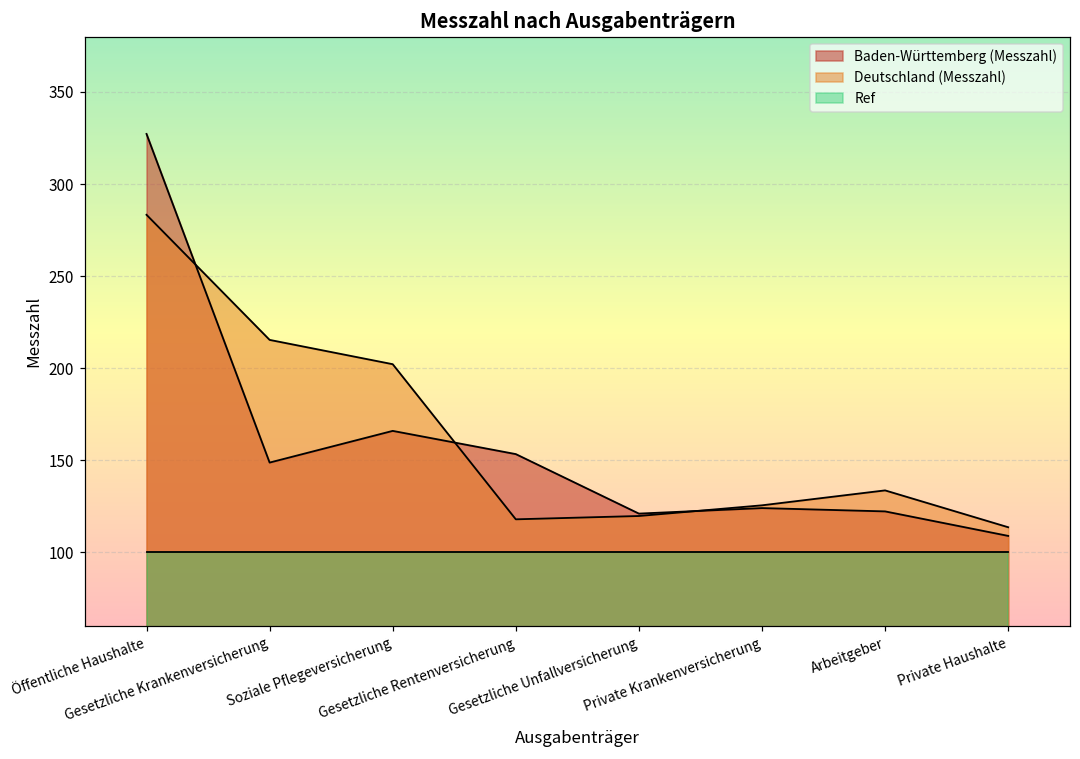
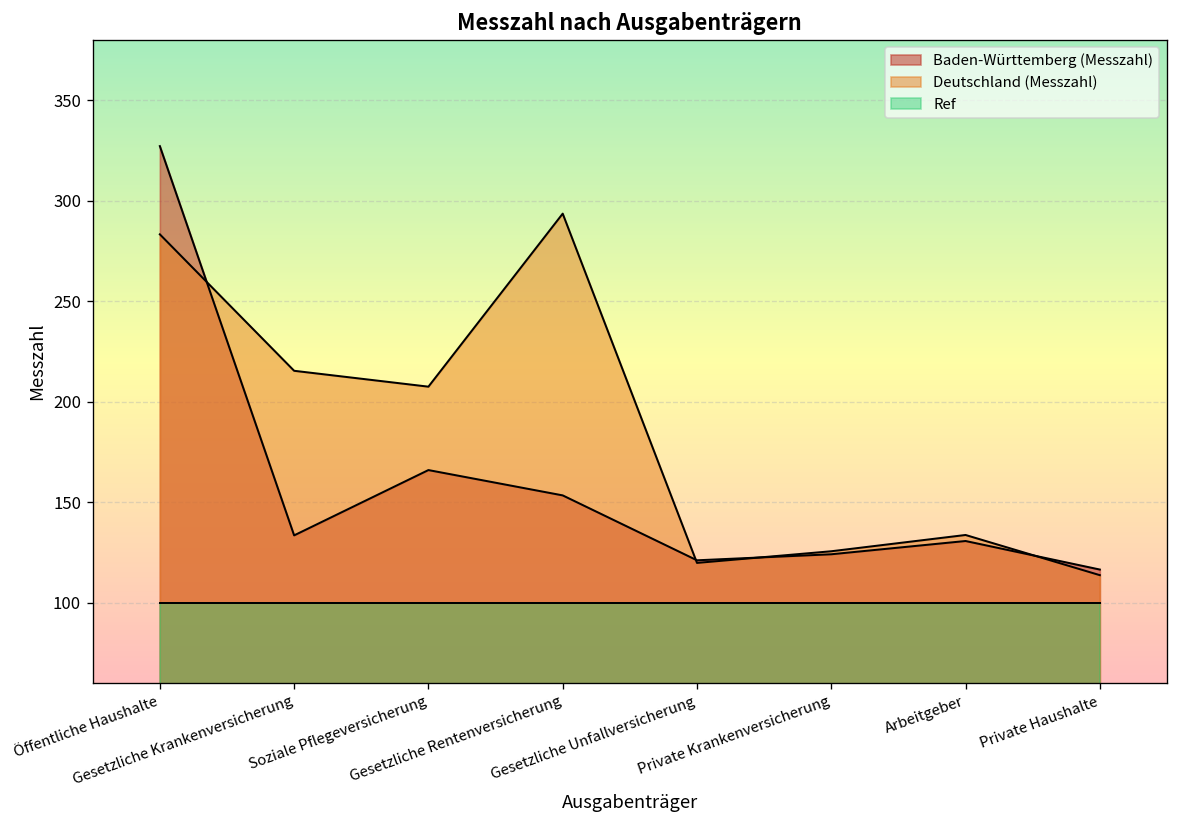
  {
    "Baden-Württemberg (Messzahl)": {
      "Öffentliche Haushalte": 327,
-     "Gesetzliche Krankenversicherung": 149,
+     "Gesetzliche Krankenversicherung": 134,
      "Soziale Pflegeversicherung": 166,
      "Gesetzliche Rentenversicherung": 153,
-     "Arbeitgeber": 122,
-     "Private Haushalte": 109
+     "Arbeitgeber": 131,
+     "Private Haushalte": 117
    },
    "Deutschland (Messzahl)": {
      "Öffentliche Haushalte": 283,
      "Gesetzliche Krankenversicherung": 215,
-     "Soziale Pflegeversicherung": 202,
-     "Gesetzliche Rentenversicherung": 118,
+     "Soziale Pflegeversicherung": 208,
+     "Gesetzliche Rentenversicherung": 294,
      "Arbeitgeber": 134,
      "Private Haushalte": 114
    },
    "Ref": {
      "Öffentliche Haushalte": 100,
      "Gesetzliche Krankenversicherung": 100,
      "Soziale Pflegeversicherung": 100,
      "Gesetzliche Rentenversicherung": 100,
      "Gesetzliche Unfallversicherung": 100,
      "Private Krankenversicherung": 100,
      "Arbeitgeber": 100,
      "Private Haushalte": 100
    }
  }
